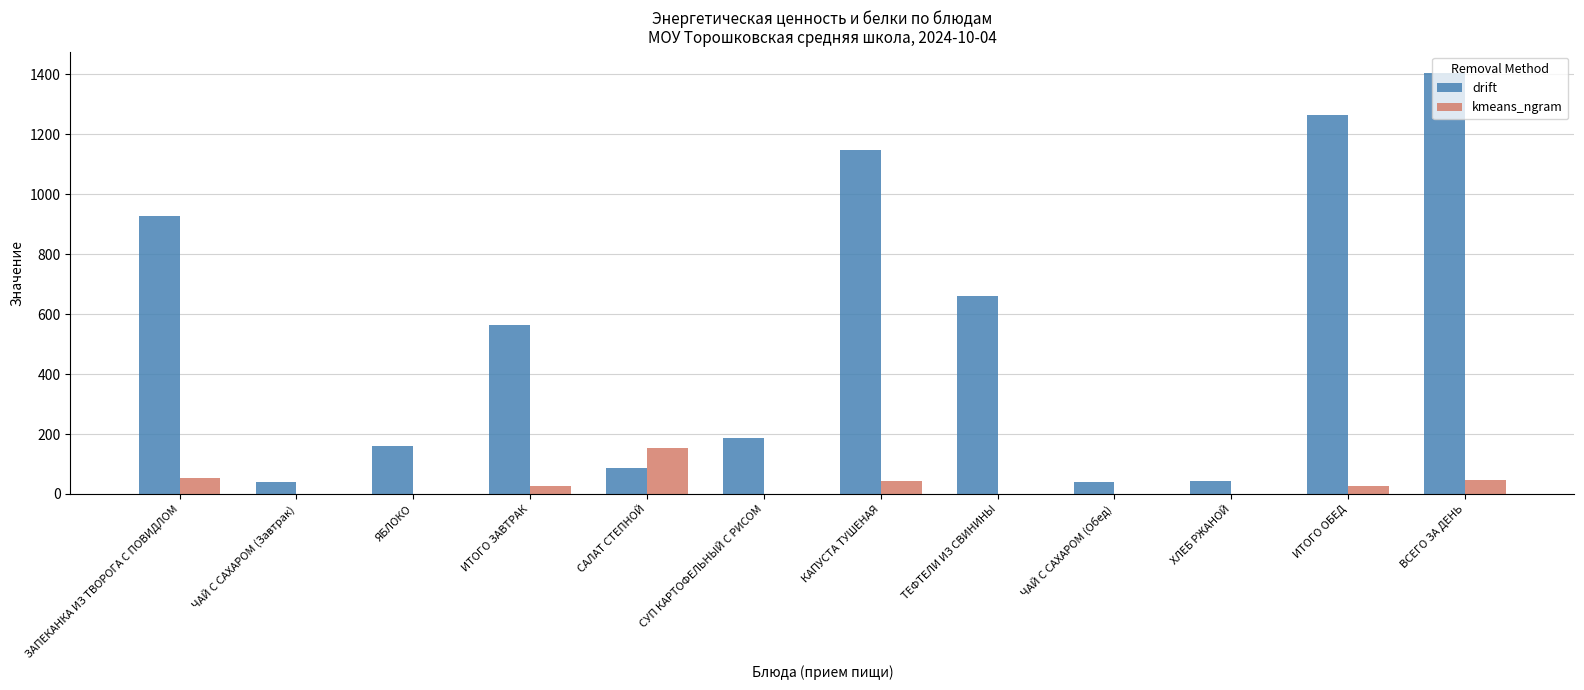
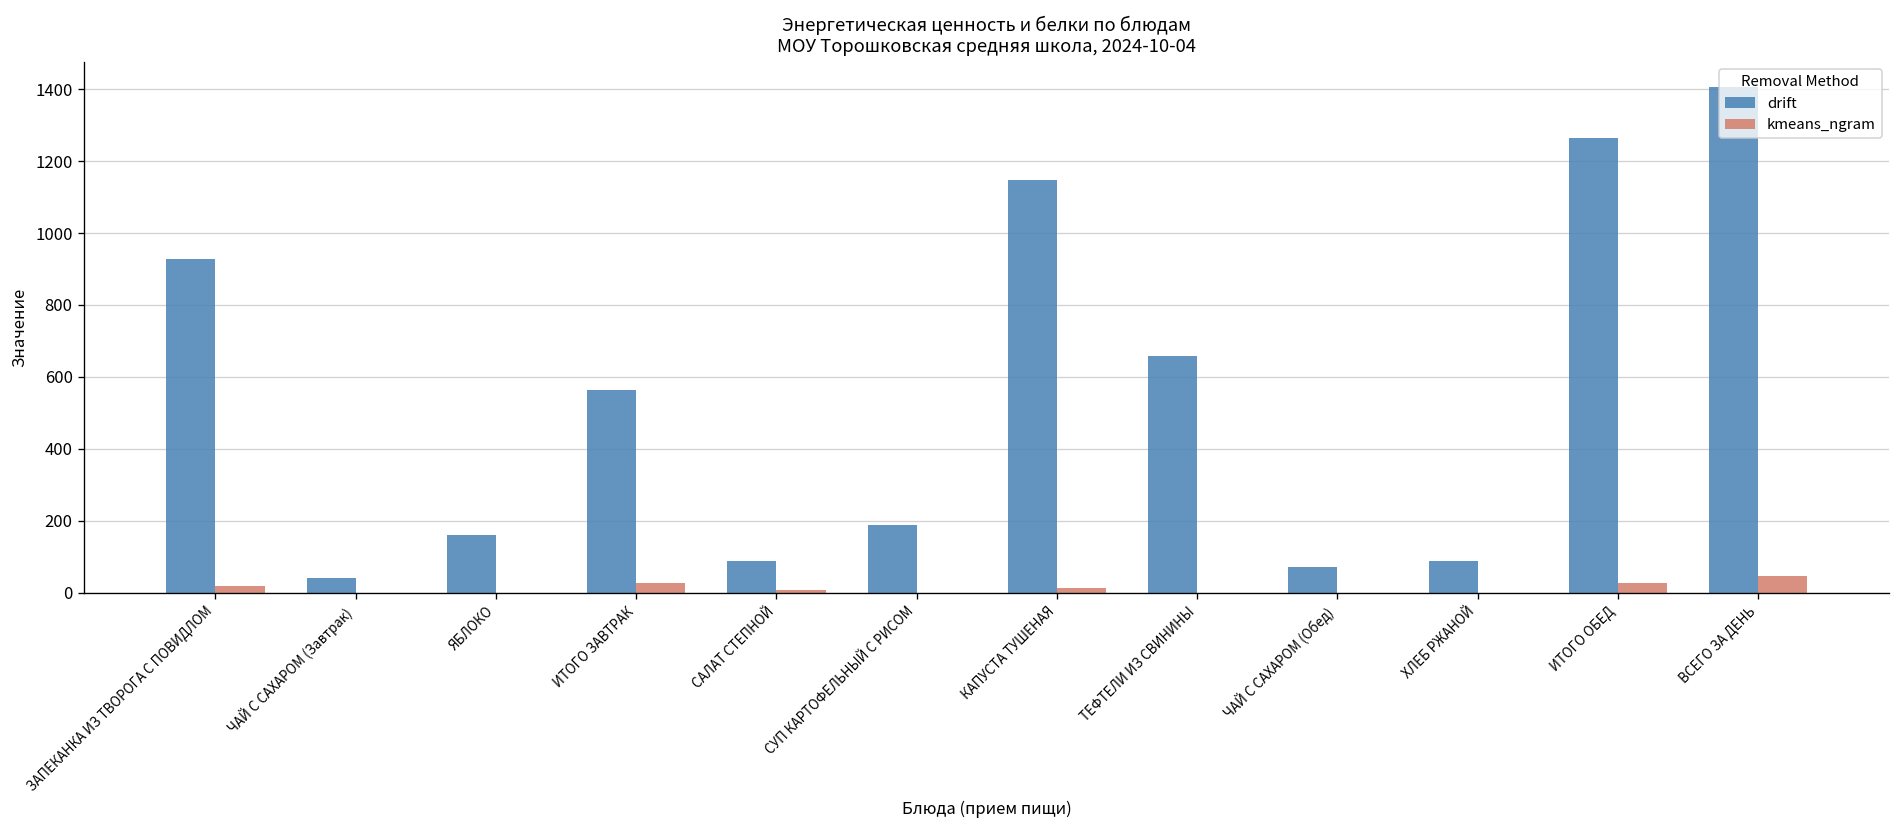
  {
    "drift": {
      "ЗАПЕКАНКА ИЗ ТВОРОГА С ПОВИДЛОМ": 930,
      "ЧАЙ С САХАРОМ (Завтрак)": 40,
      "ЯБЛОКО": 160,
      "ИТОГО ЗАВТРАК": 560,
      "САЛАТ СТЕПНОЙ": 90,
      "СУП КАРТОФЕЛЬНЫЙ С РИСОМ": 190,
      "КАПУСТА ТУШЕНАЯ": 1150,
      "ТЕФТЕЛИ ИЗ СВИНИНЫ": 660,
-     "ЧАЙ С САХАРОМ (Обед)": 40,
-     "ХЛЕБ РЖАНОЙ": 40,
+     "ЧАЙ С САХАРОМ (Обед)": 70,
+     "ХЛЕБ РЖАНОЙ": 90,
      "ИТОГО ОБЕД": 1260
    },
    "kmeans_ngram": {
-     "ЗАПЕКАНКА ИЗ ТВОРОГА С ПОВИДЛОМ": 50,
+     "ЗАПЕКАНКА ИЗ ТВОРОГА С ПОВИДЛОМ": 20,
      "ЧАЙ С САХАРОМ (Завтрак)": 0,
      "ИТОГО ЗАВТРАК": 30,
-     "САЛАТ СТЕПНОЙ": 150,
+     "САЛАТ СТЕПНОЙ": 10,
      "СУП КАРТОФЕЛЬНЫЙ С РИСОМ": 0,
-     "КАПУСТА ТУШЕНАЯ": 40,
+     "КАПУСТА ТУШЕНАЯ": 10,
      "ТЕФТЕЛИ ИЗ СВИНИНЫ": 0,
      "ЧАЙ С САХАРОМ (Обед)": 0,
      "ХЛЕБ РЖАНОЙ": 0,
      "ИТОГО ОБЕД": 30,
      "ВСЕГО ЗА ДЕНЬ": 50
    }
  }
